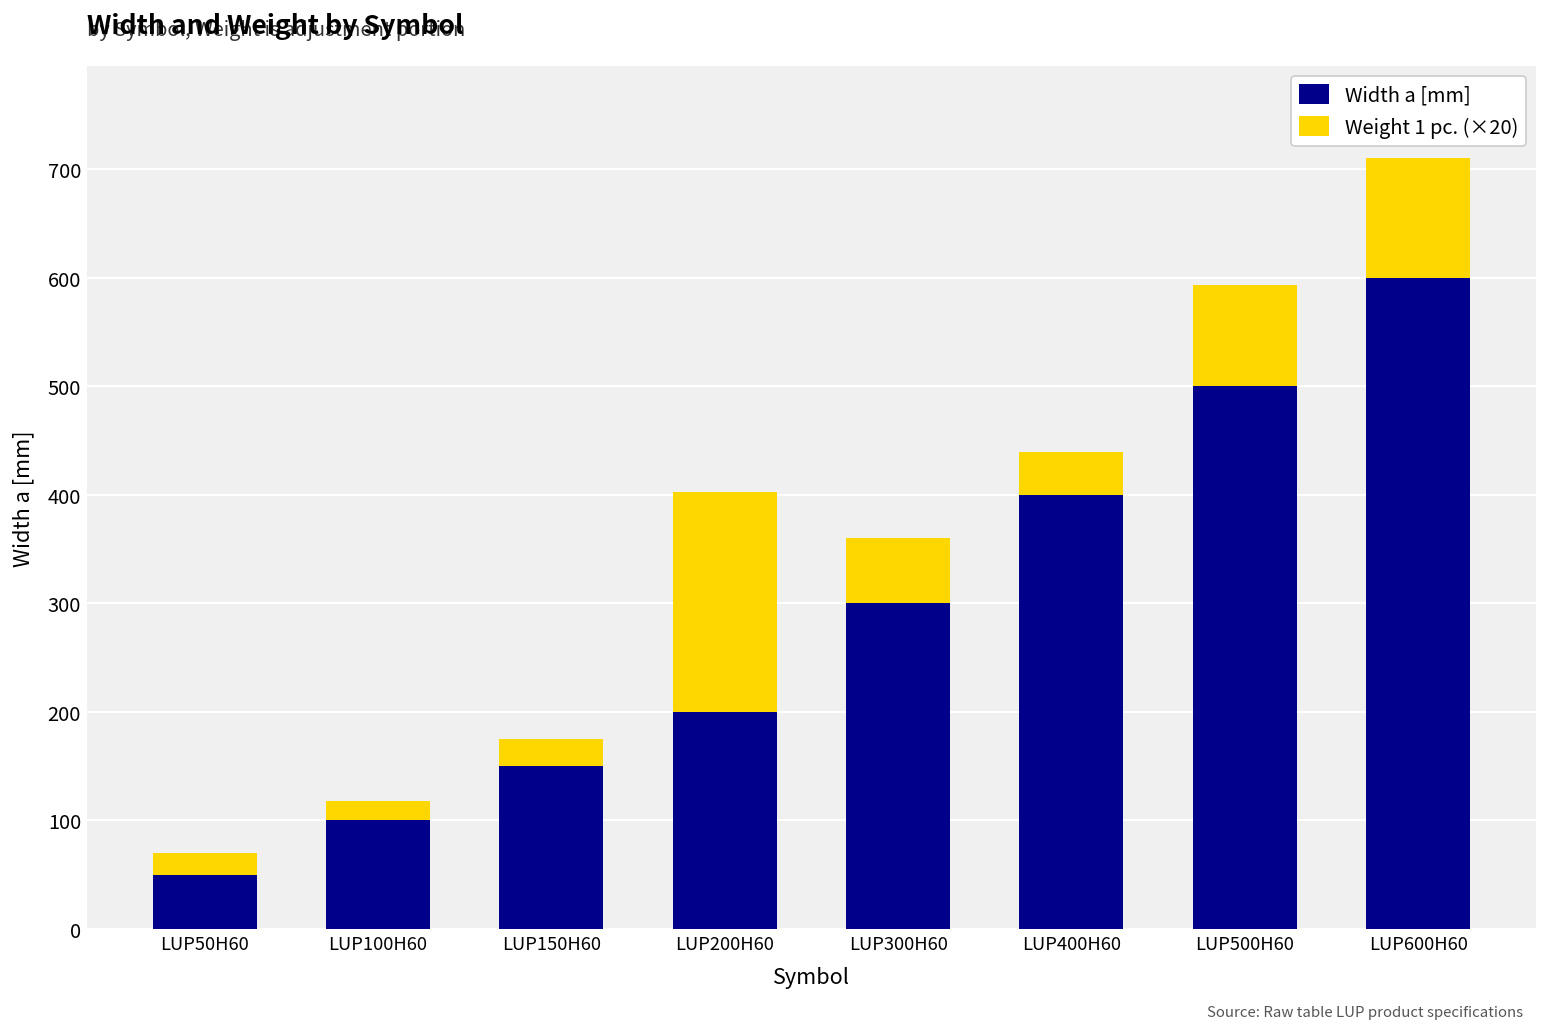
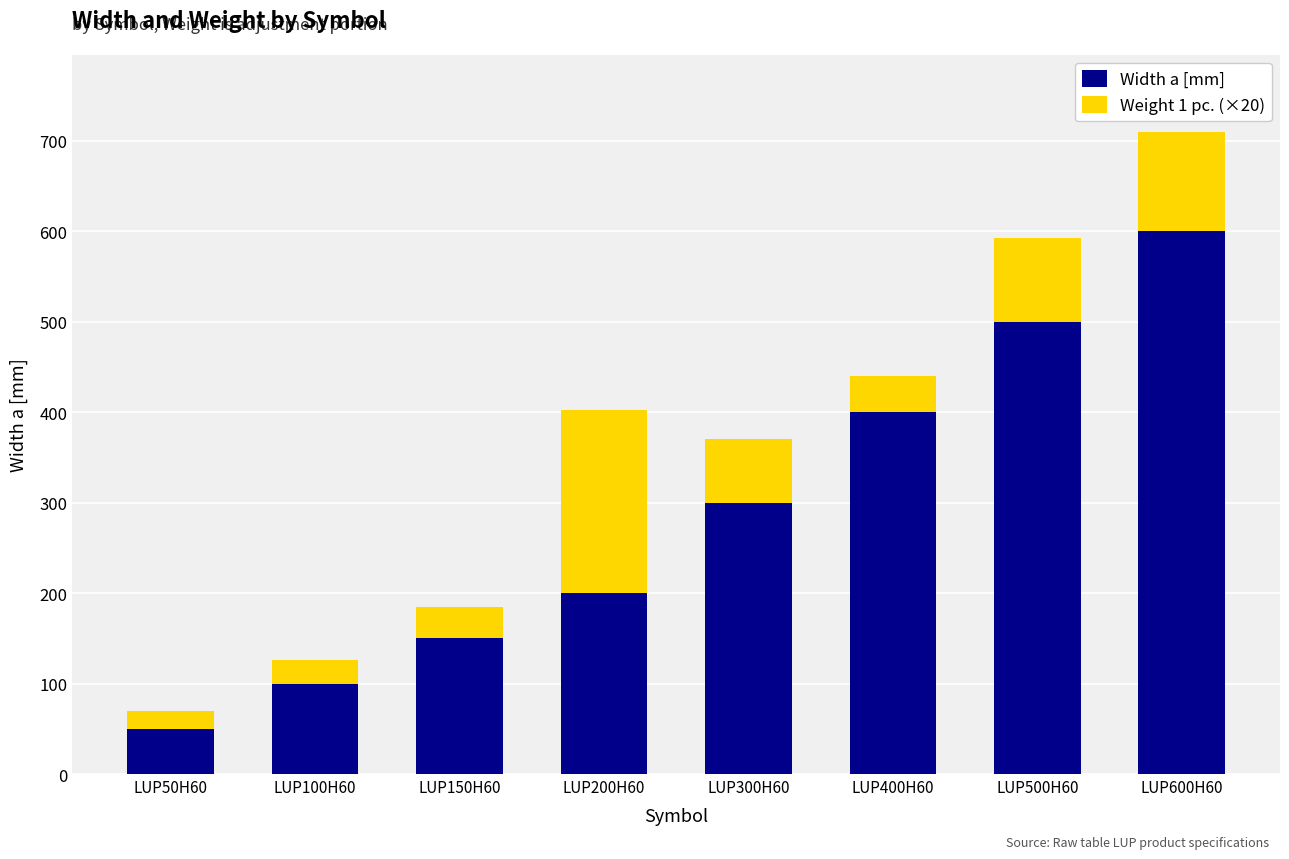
  {
    "Width a [mm]": {
      "LUP50H60": 50,
      "LUP100H60": 100,
      "LUP150H60": 150,
      "LUP200H60": 200,
      "LUP300H60": 300,
      "LUP400H60": 400,
      "LUP500H60": 500,
      "LUP600H60": 600
    },
    "Weight 1 pc. (×20)": {
      "LUP50H60": 20,
-     "LUP100H60": 20,
-     "LUP150H60": 30,
+     "LUP100H60": 30,
+     "LUP150H60": 40,
      "LUP200H60": 200,
-     "LUP300H60": 60,
+     "LUP300H60": 70,
      "LUP400H60": 40,
      "LUP500H60": 90,
      "LUP600H60": 110
    }
  }
